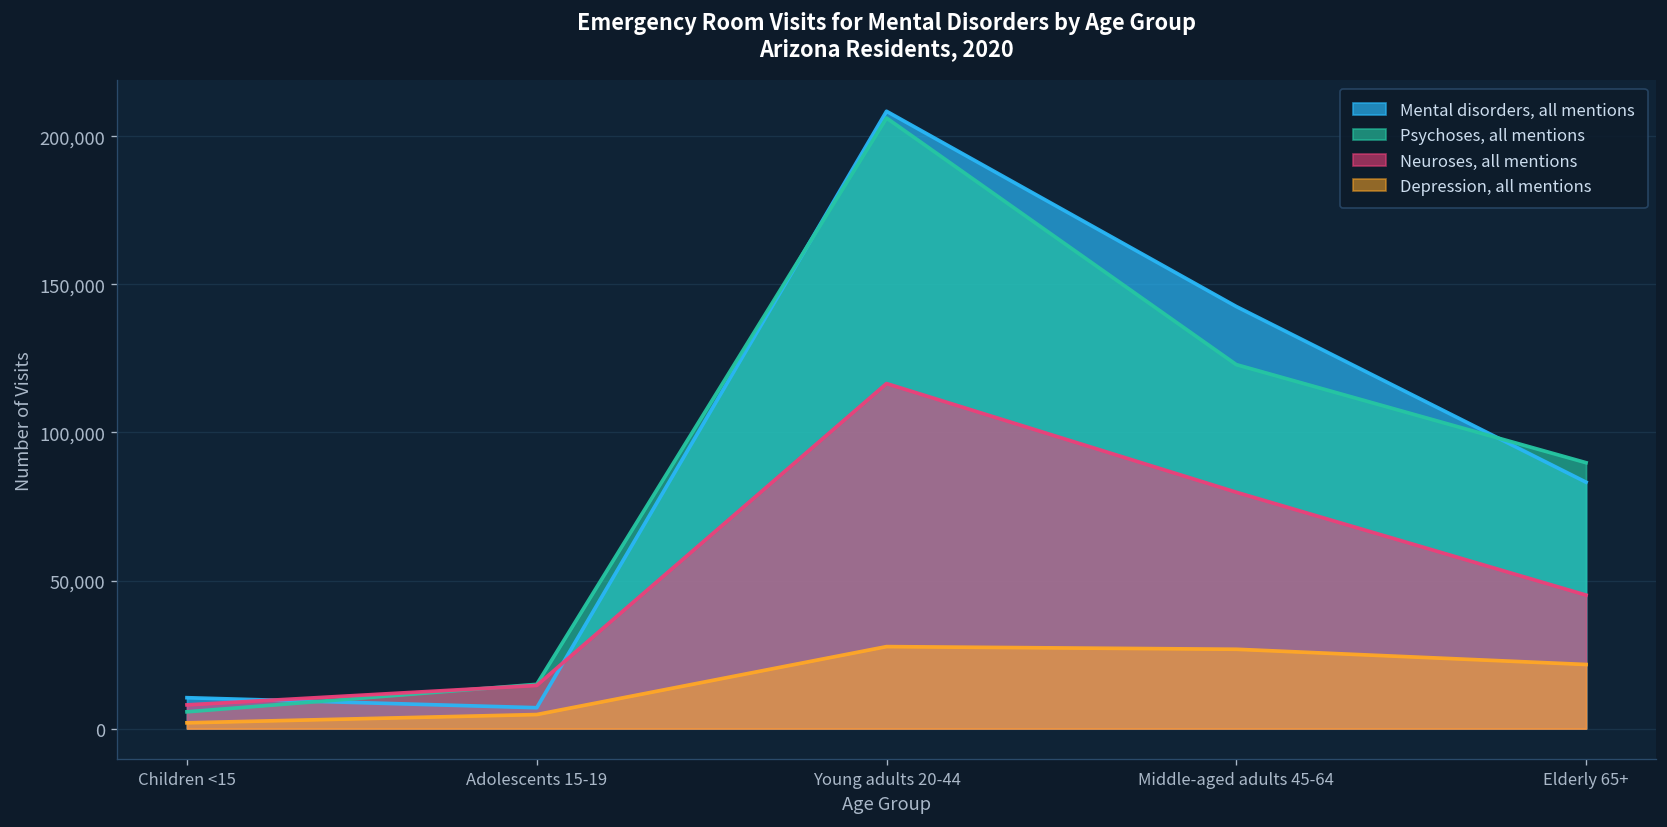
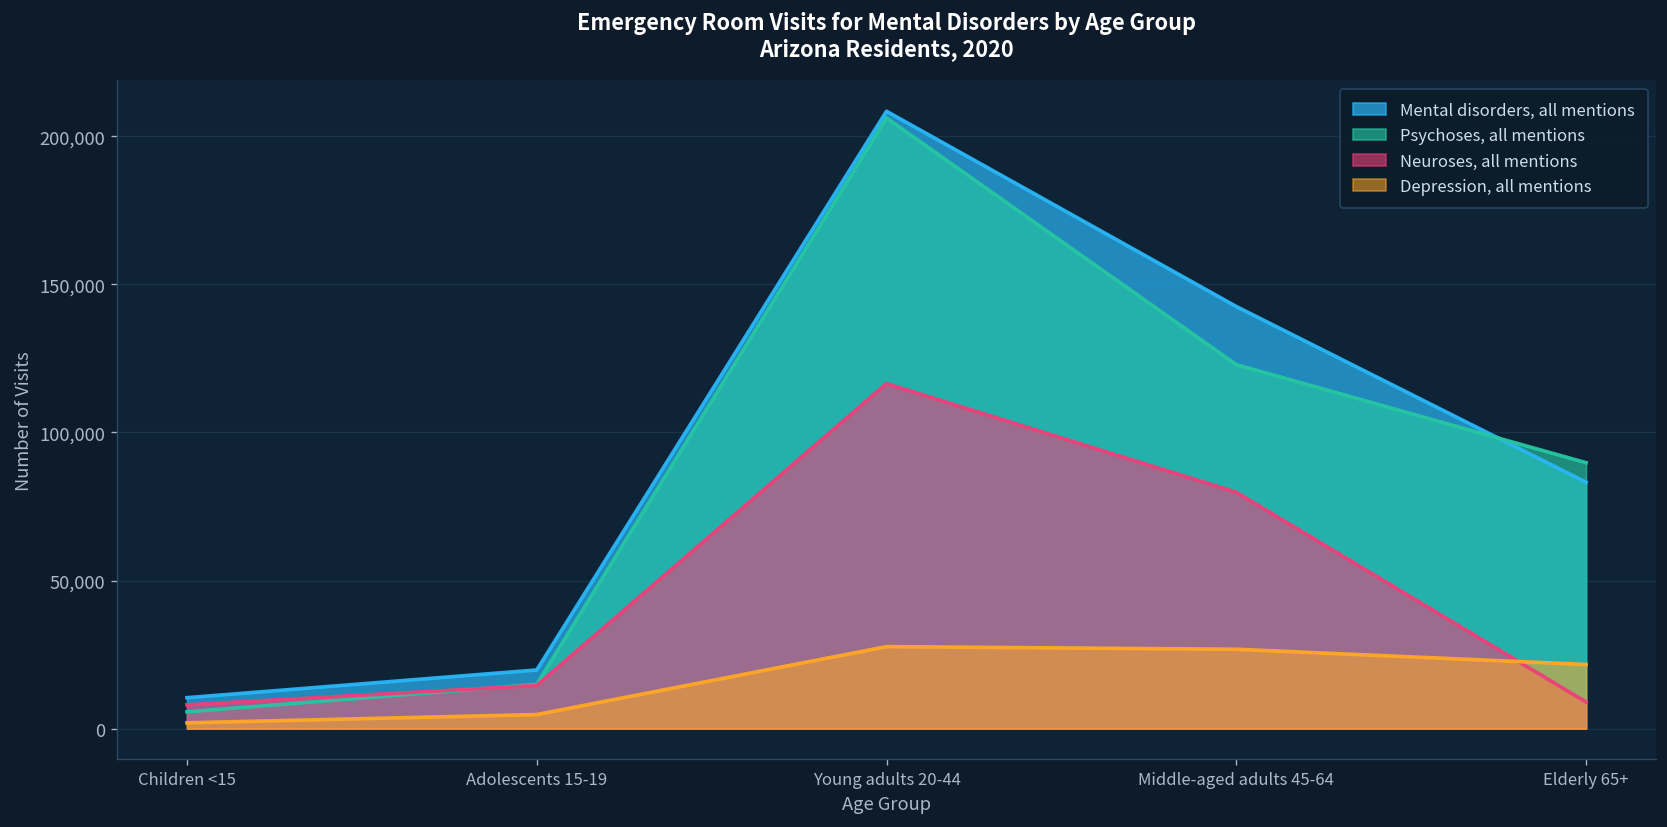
  {
    "Mental disorders, all mentions": {
      "Children <15": "10,000",
-     "Adolescents 15-19": "7,000",
+     "Adolescents 15-19": "20,000",
      "Young adults 20-44": "208,000",
      "Middle-aged adults 45-64": "143,000",
      "Elderly 65+": "83,000"
    },
    "Psychoses, all mentions": {
      "Children <15": "6,000",
      "Young adults 20-44": "206,000",
      "Middle-aged adults 45-64": "123,000",
      "Elderly 65+": "90,000"
    },
    "Neuroses, all mentions": {
      "Children <15": "8,000",
      "Young adults 20-44": "117,000",
      "Middle-aged adults 45-64": "80,000",
-     "Elderly 65+": "45,000"
+     "Elderly 65+": "9,000"
    },
    "Depression, all mentions": {
      "Children <15": "2,000",
      "Adolescents 15-19": "5,000",
      "Young adults 20-44": "28,000",
      "Middle-aged adults 45-64": "27,000",
      "Elderly 65+": "22,000"
    }
  }
